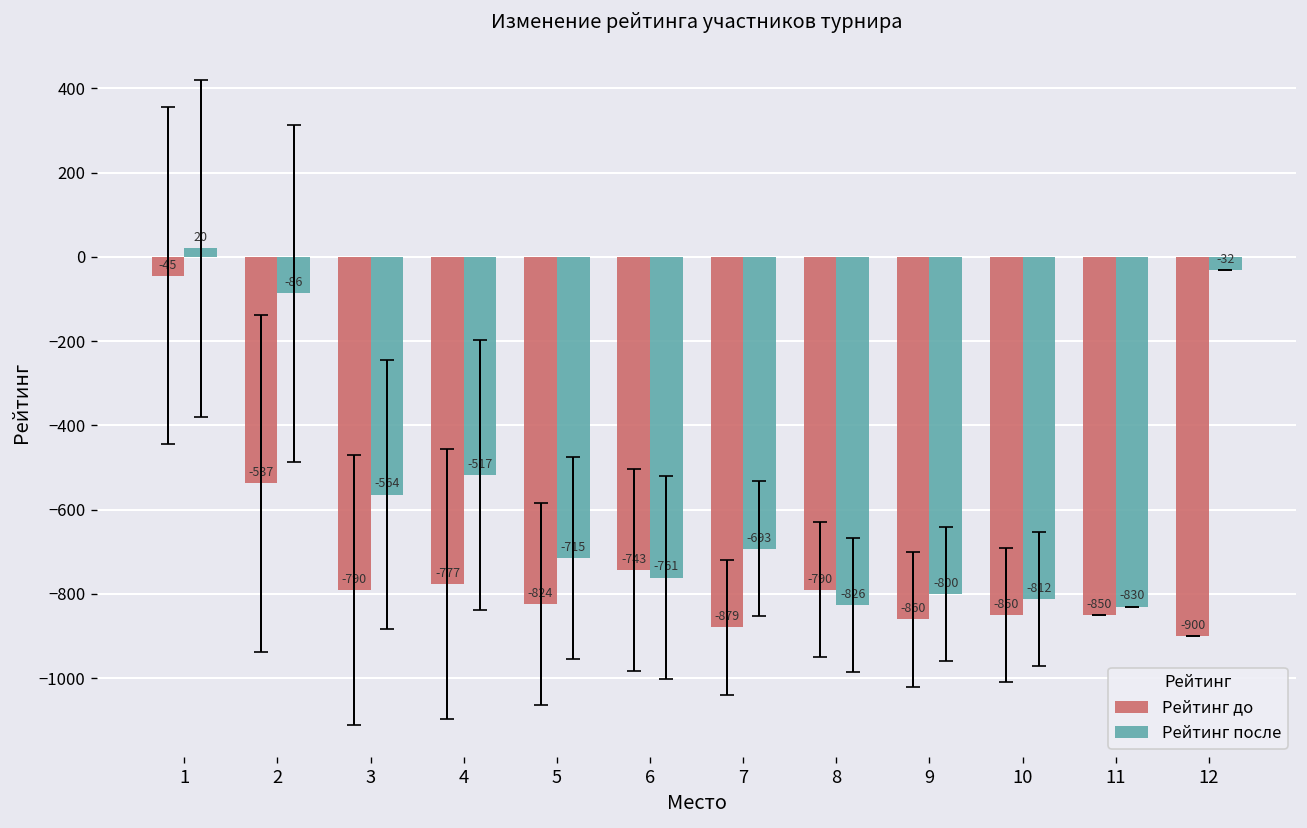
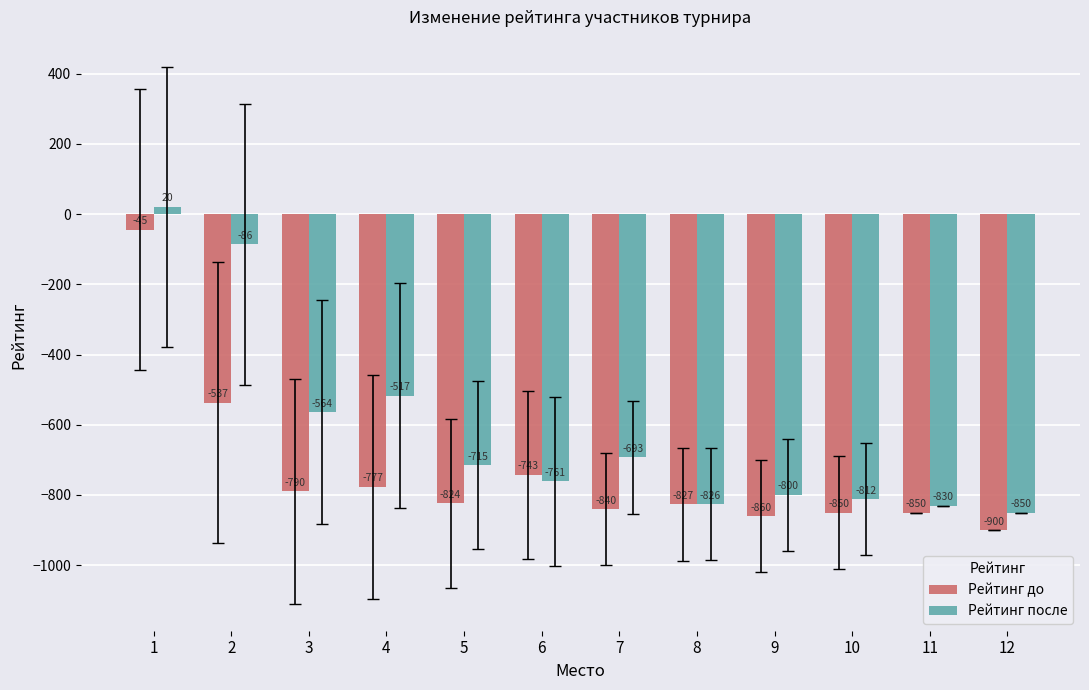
  {
    "Рейтинг до": {
      "1": -45,
      "2": -537,
      "3": -790,
      "4": -777,
      "5": -824,
      "6": -743,
-     "7": -879,
-     "8": -790,
+     "7": -840,
+     "8": -827,
      "9": -860,
      "10": -850,
      "11": -850,
      "12": -900
    },
    "Рейтинг после": {
      "1": 20,
      "2": -86,
      "3": -564,
      "4": -517,
      "5": -715,
      "6": -761,
      "7": -693,
      "8": -826,
      "9": -800,
      "10": -812,
      "11": -830,
-     "12": -32
+     "12": -850
    }
  }
